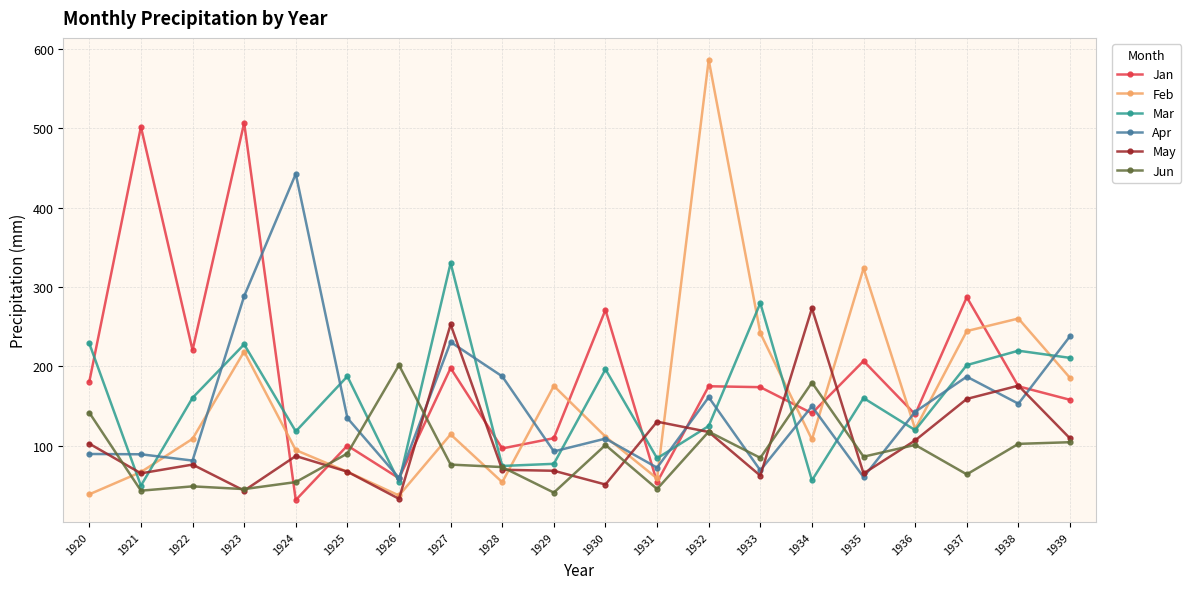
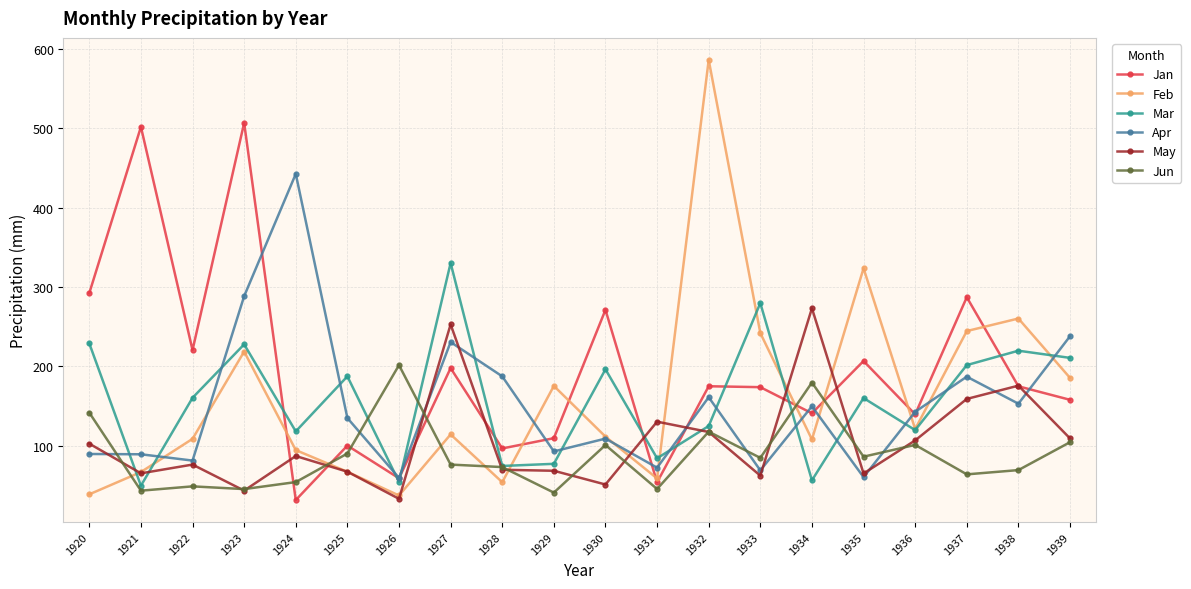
  {
    "Jan": {
-     "1920": 180,
+     "1920": 290,
      "1921": 500,
      "1922": 220,
      "1923": 510,
      "1924": 30,
      "1925": 100,
      "1927": 200,
      "1928": 100,
      "1929": 110,
      "1930": 270,
      "1931": 50,
      "1932": 170,
      "1933": 170,
      "1934": 140,
      "1935": 210,
      "1936": 140,
      "1937": 290,
      "1939": 160
    },
    "Feb": {
      "1920": 40,
      "1922": 110,
      "1923": 220,
      "1924": 90,
      "1926": 40,
      "1927": 110,
      "1928": 50,
      "1929": 180,
      "1931": 60,
      "1932": 590,
      "1933": 240,
      "1934": 110,
      "1935": 320,
      "1937": 240,
      "1938": 260,
      "1939": 190
    },
    "May": {
      "1920": 100,
      "1922": 80,
      "1924": 90,
      "1926": 30,
      "1927": 250,
      "1928": 70,
      "1929": 70,
      "1930": 50,
      "1931": 130,
      "1933": 60,
      "1934": 270,
      "1935": 60,
      "1936": 110,
      "1937": 160,
      "1939": 110
    },
    "Jun": {
      "1920": 140,
      "1921": 40,
      "1922": 50,
      "1924": 50,
      "1925": 90,
      "1926": 200,
      "1927": 80,
      "1929": 40,
      "1930": 100,
      "1931": 50,
      "1933": 80,
      "1934": 180,
      "1935": 90,
      "1936": 100,
      "1937": 60,
-     "1938": 100,
+     "1938": 70,
      "1939": 100
    }
  }
